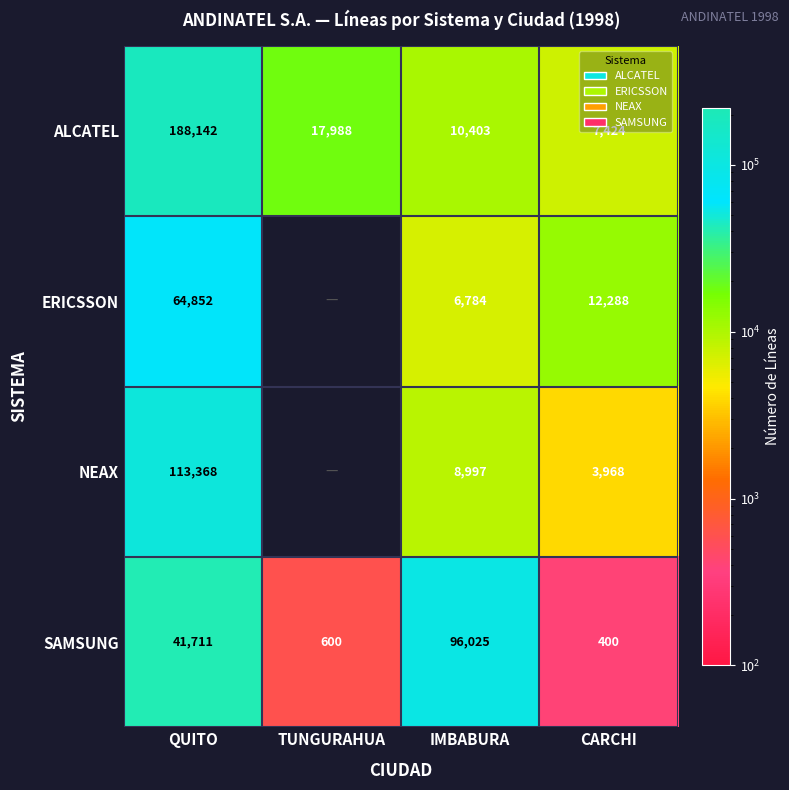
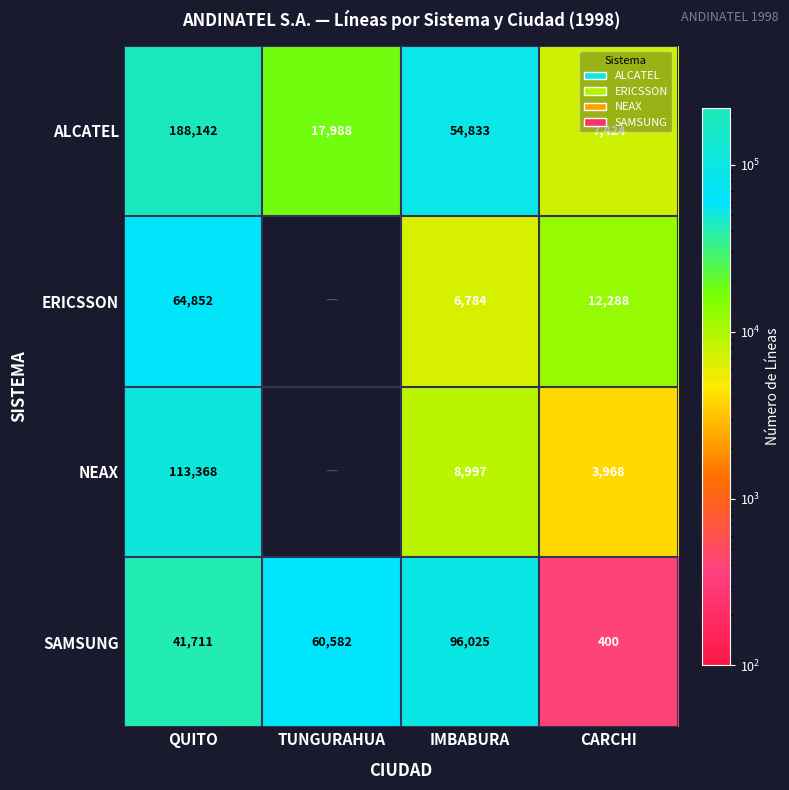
  {
    "ALCATEL": {
      "QUITO": "188,142",
      "TUNGURAHUA": "17,988",
-     "IMBABURA": "10,403"
+     "IMBABURA": "54,833"
    },
    "ERICSSON": {
      "QUITO": "64,852",
      "IMBABURA": "6,784",
      "CARCHI": "12,288"
    },
    "NEAX": {
      "QUITO": "113,368",
      "IMBABURA": "8,997",
      "CARCHI": "3,968"
    },
    "SAMSUNG": {
      "QUITO": "41,711",
-     "TUNGURAHUA": "600",
+     "TUNGURAHUA": "60,582",
      "IMBABURA": "96,025",
      "CARCHI": "400"
    }
  }
